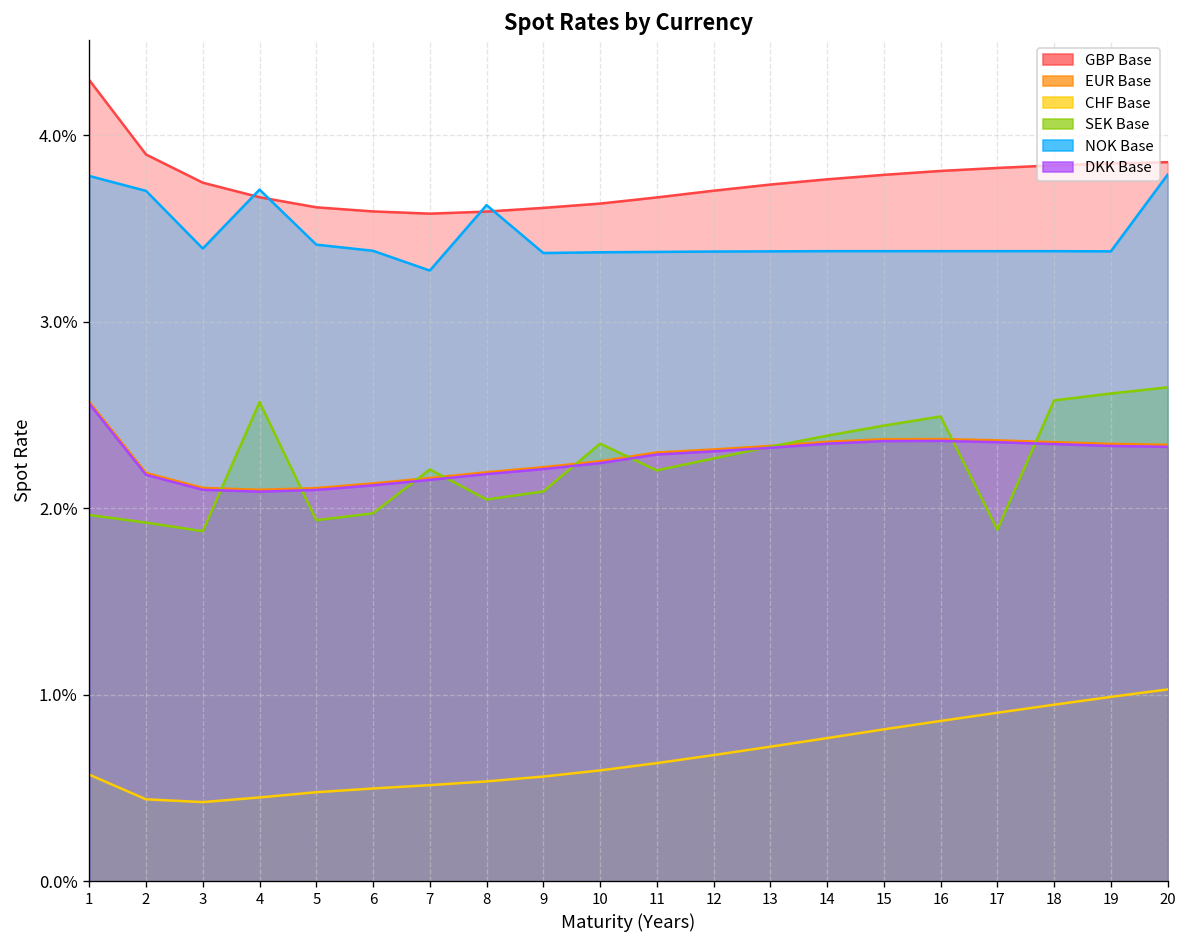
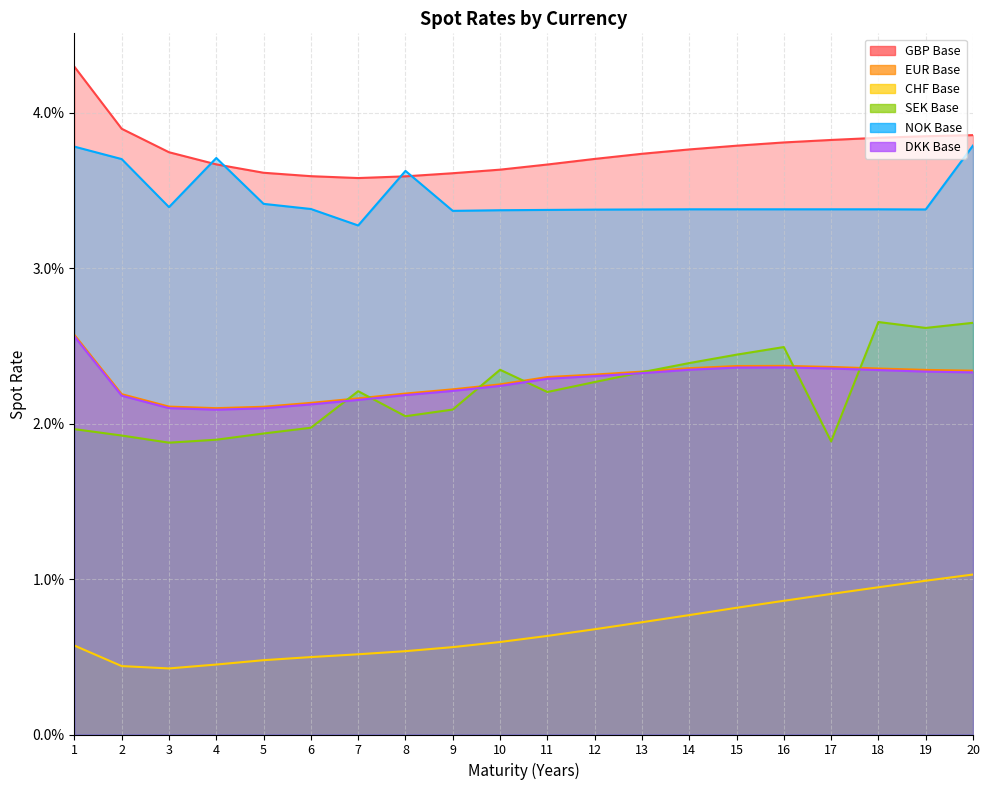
  {
    "SEK Base": {
      "1": "1.96%",
      "2": "1.92%",
      "3": "1.88%",
-     "4": "2.57%",
+     "4": "1.90%",
      "5": "1.94%",
      "6": "1.97%",
      "7": "2.21%",
      "8": "2.05%",
      "9": "2.09%",
      "10": "2.35%",
      "11": "2.20%",
      "12": "2.27%",
      "14": "2.39%",
      "15": "2.44%",
      "16": "2.49%",
      "17": "1.88%",
-     "18": "2.58%",
+     "18": "2.65%",
      "19": "2.61%",
      "20": "2.65%"
    },
    "NOK Base": {
      "1": "3.78%",
      "2": "3.70%",
      "3": "3.39%",
      "4": "3.71%",
      "5": "3.41%",
      "6": "3.38%",
      "7": "3.27%",
      "8": "3.62%",
      "9": "3.37%",
      "10": "3.37%",
      "11": "3.37%",
      "12": "3.38%",
      "13": "3.38%",
      "14": "3.38%",
      "15": "3.38%",
      "16": "3.38%",
      "17": "3.38%",
      "18": "3.38%",
      "19": "3.38%",
      "20": "3.79%"
    }
  }
